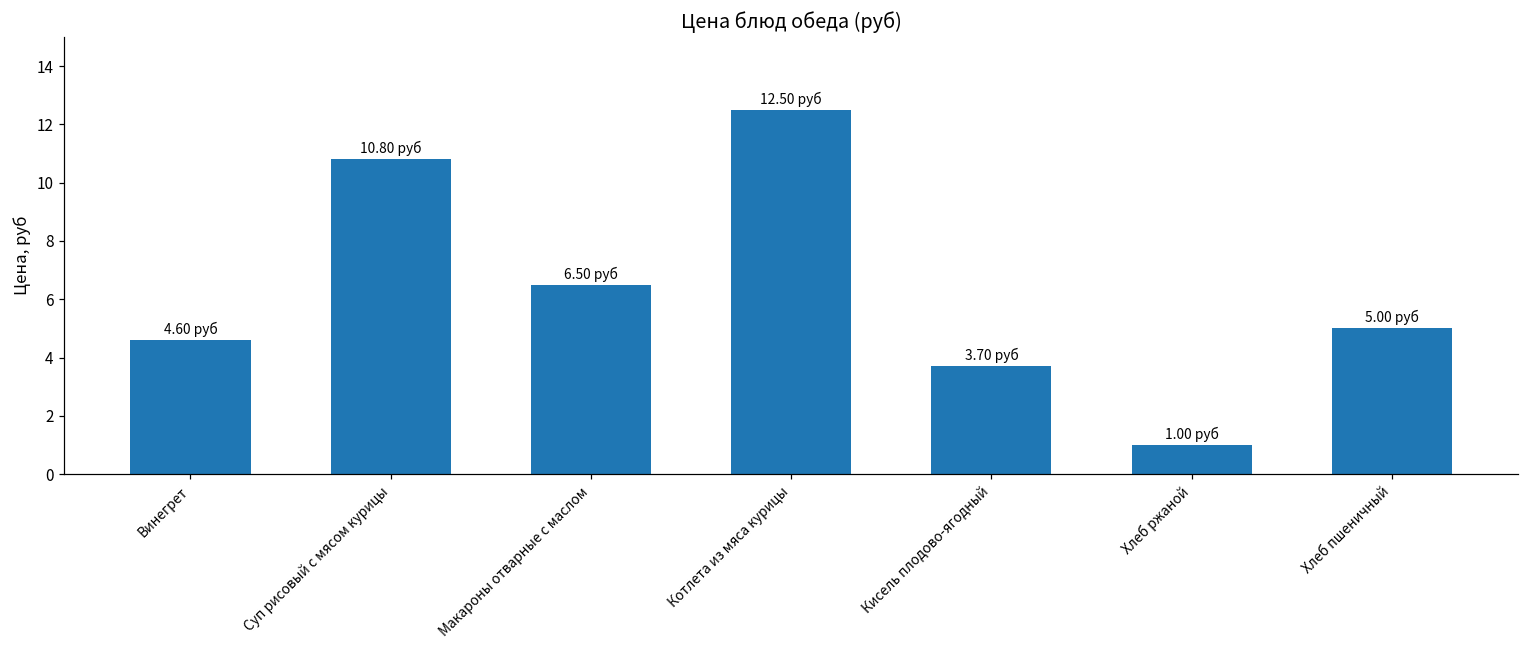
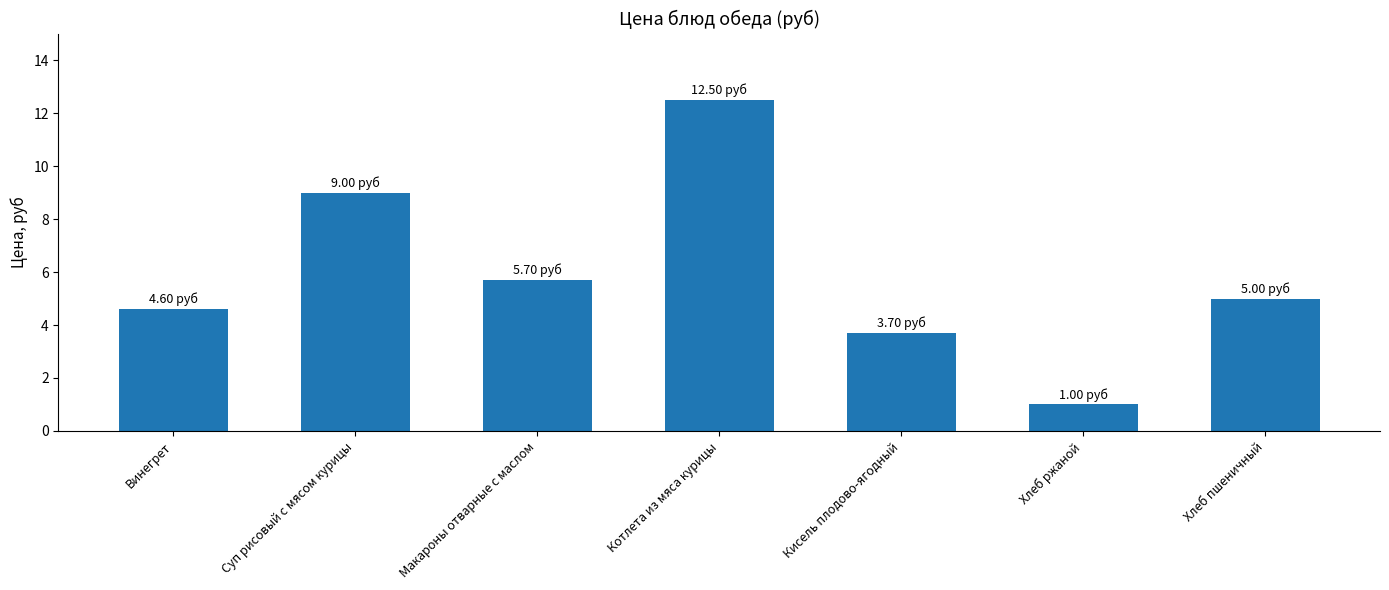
  {
    "Винегрет": 4.60,
-   "Суп рисовый с мясом курицы": 10.80,
-   "Макароны отварные с маслом": 6.50,
+   "Суп рисовый с мясом курицы": 9.00,
+   "Макароны отварные с маслом": 5.70,
    "Котлета из мяса курицы": 12.50,
    "Кисель плодово-ягодный": 3.70,
    "Хлеб ржаной": 1.00,
    "Хлеб пшеничный": 5.00
  }
